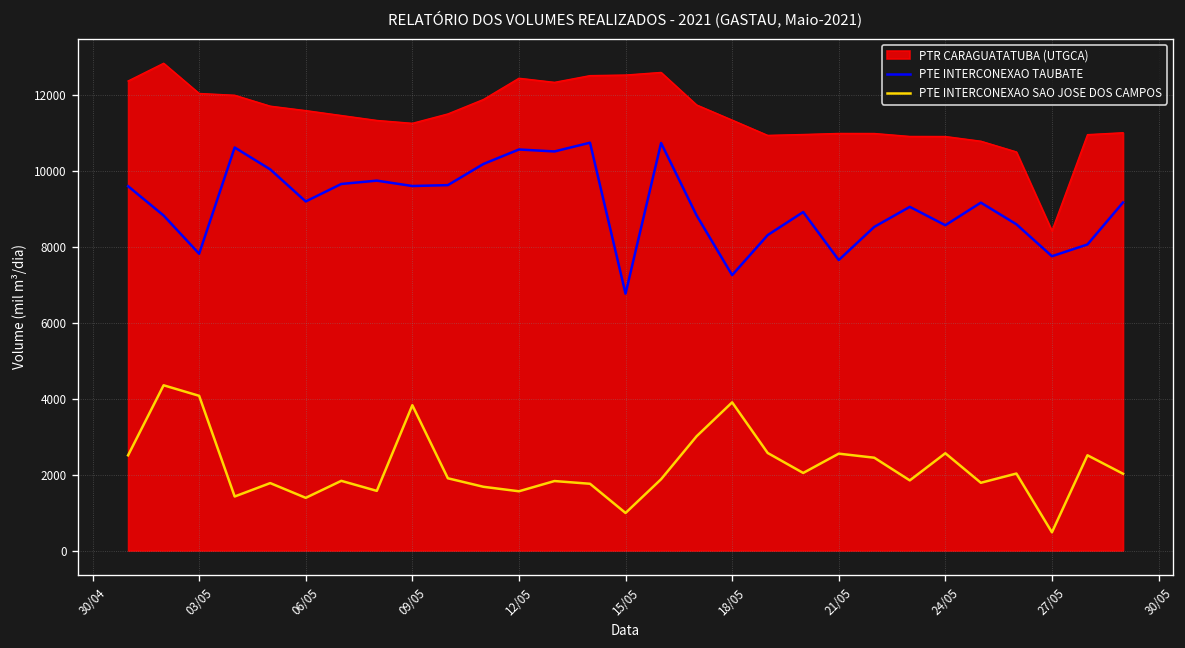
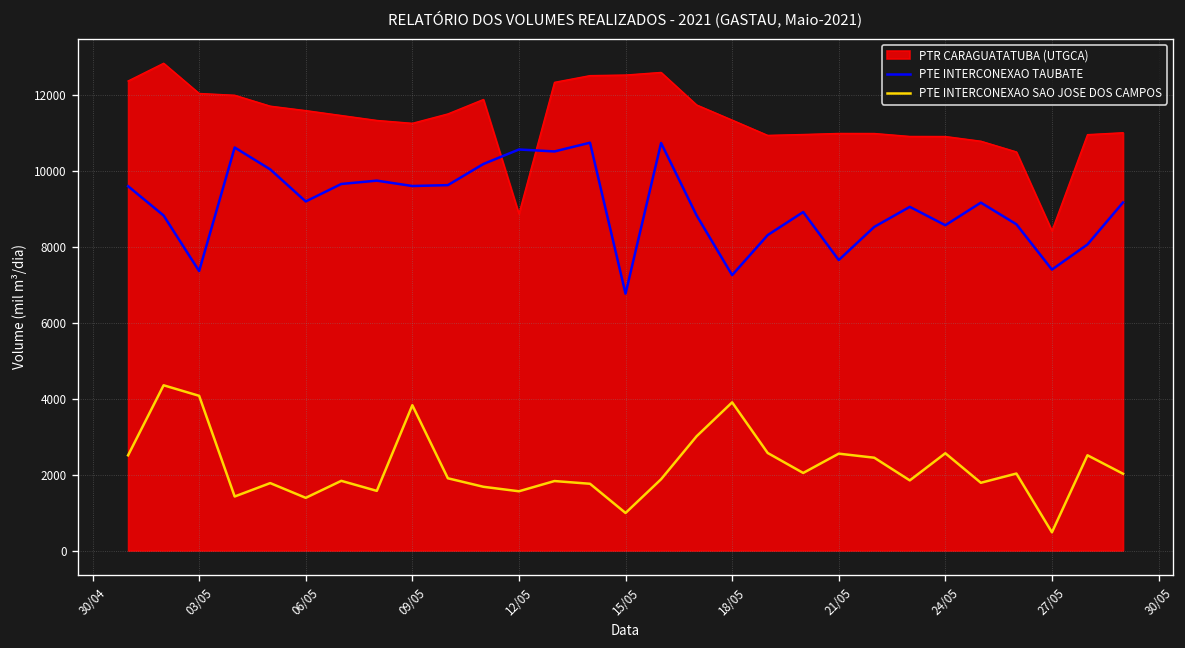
  {
    "PTR CARAGUATATUBA (UTGCA)": {
      "03/05": 12000,
      "06/05": 11600,
      "09/05": 11200,
-     "12/05": 12400,
+     "12/05": 8900,
      "15/05": 12500,
      "18/05": 11300,
      "21/05": 11000,
      "24/05": 10900,
      "27/05": 8400
    },
    "PTE INTERCONEXAO TAUBATE": {
-     "03/05": 7800,
+     "03/05": 7400,
      "06/05": 9200,
      "09/05": 9600,
      "12/05": 10600,
      "15/05": 6800,
      "18/05": 7200,
      "21/05": 7600,
      "24/05": 8600,
-     "27/05": 7700
+     "27/05": 7400
    },
    "PTE INTERCONEXAO SAO JOSE DOS CAMPOS": {
      "03/05": 4100,
      "06/05": 1400,
      "09/05": 3800,
      "12/05": 1600,
      "15/05": 1000,
      "18/05": 3900,
      "21/05": 2500,
      "24/05": 2600,
      "27/05": 500
    }
  }
